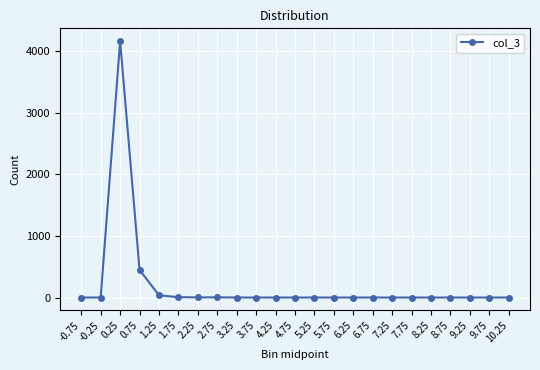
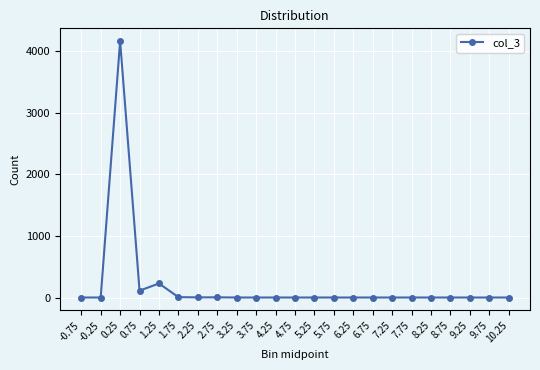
  {
    "-0.75": 0,
    "-0.25": 0,
    "0.25": 4200,
-   "0.75": 500,
-   "1.25": 0,
+   "0.75": 100,
+   "1.25": 200,
    "1.75": 0,
    "2.25": 0,
    "2.75": 0,
    "3.25": 0,
    "3.75": 0,
    "4.25": 0,
    "4.75": 0,
    "5.25": 0,
    "5.75": 0,
    "6.25": 0,
    "6.75": 0,
    "7.25": 0,
    "7.75": 0,
    "8.25": 0,
    "8.75": 0,
    "9.25": 0,
    "9.75": 0,
    "10.25": 0
  }
